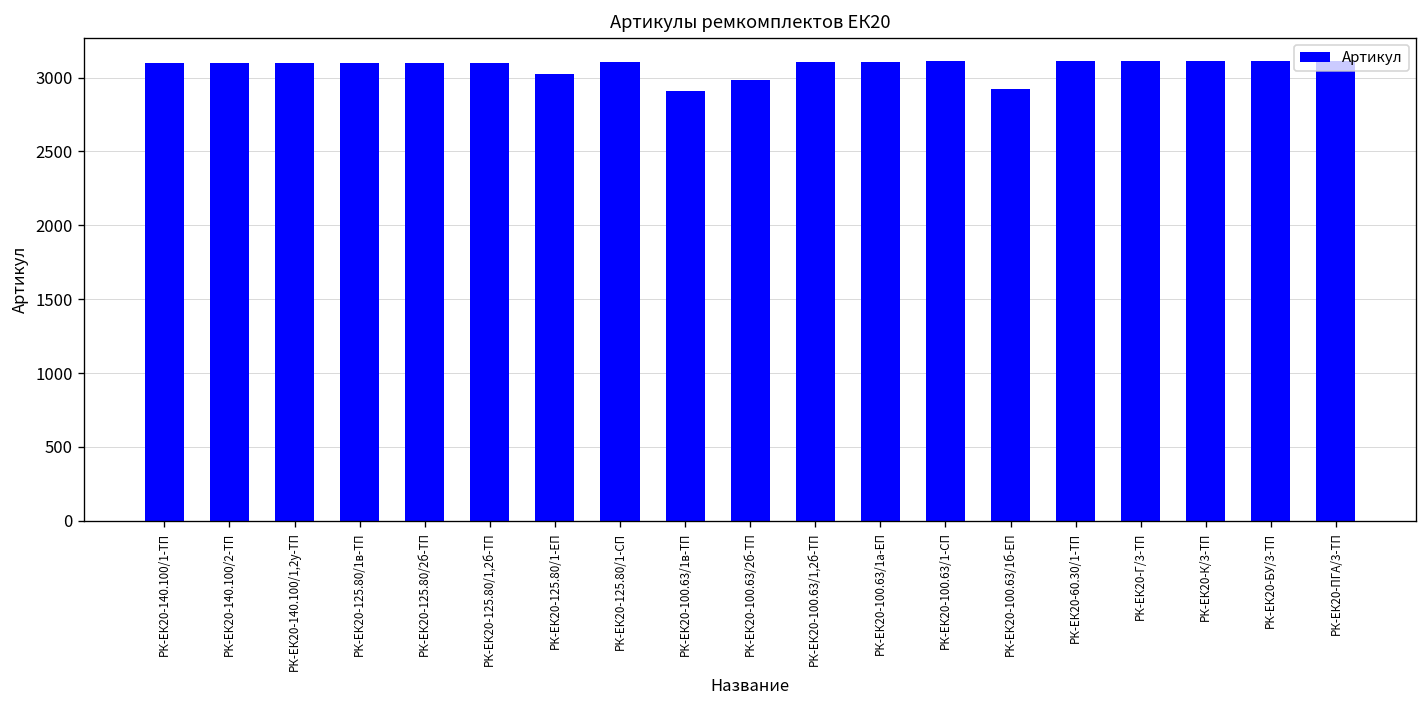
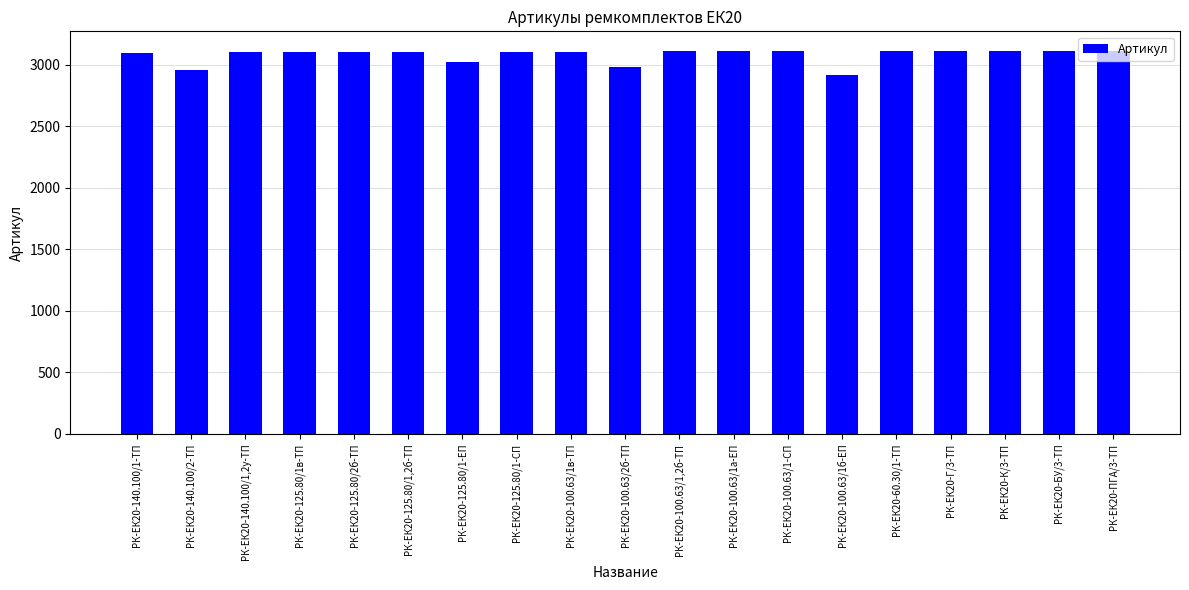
  {
    "РК-ЕК20-140.100/1-ТП": 3100,
-   "РК-ЕК20-140.100/2-ТП": 3100,
+   "РК-ЕК20-140.100/2-ТП": 2960,
    "РК-ЕК20-140.100/1,2у-ТП": 3100,
    "РК-ЕК20-125.80/1в-ТП": 3100,
    "РК-ЕК20-125.80/2б-ТП": 3100,
    "РК-ЕК20-125.80/1,2б-ТП": 3100,
    "РК-ЕК20-125.80/1-ЕП": 3020,
    "РК-ЕК20-125.80/1-СП": 3100,
-   "РК-ЕК20-100.63/1в-ТП": 2910,
+   "РК-ЕК20-100.63/1в-ТП": 3110,
    "РК-ЕК20-100.63/2б-ТП": 2980,
    "РК-ЕК20-100.63/1,2б-ТП": 3110,
    "РК-ЕК20-100.63/1а-ЕП": 3110,
    "РК-ЕК20-100.63/1-СП": 3110,
    "РК-ЕК20-100.63/1б-ЕП": 2920,
    "РК-ЕК20-60.30/1-ТП": 3110,
    "РК-ЕК20-Г/3-ТП": 3110,
    "РК-ЕК20-К/3-ТП": 3110,
    "РК-ЕК20-БУ/3-ТП": 3110
  }
